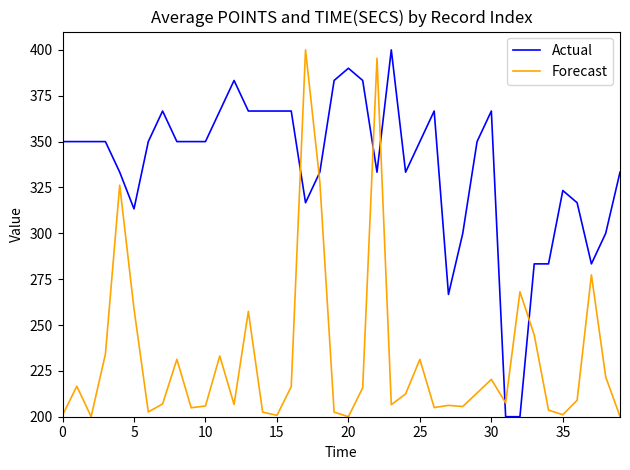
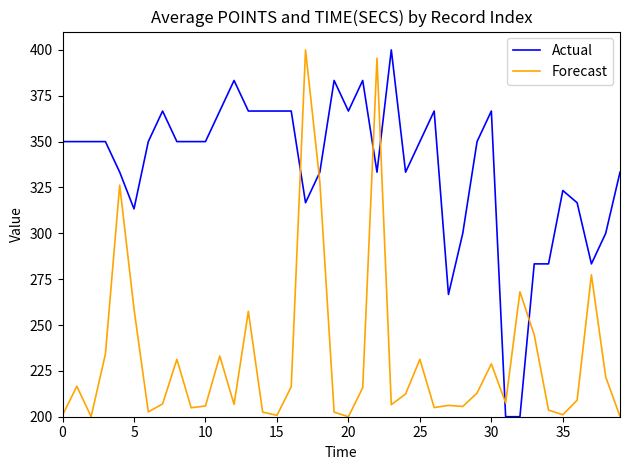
  {
    "Actual": {
      "0": 350,
      "5": 313,
      "10": 350,
      "15": 367,
-     "20": 390,
+     "20": 367,
      "25": 350,
      "30": 367,
      "35": 323
    },
    "Forecast": {
      "0": 201,
      "5": 259,
      "10": 206,
      "15": 201,
      "20": 200,
      "25": 231,
-     "30": 220,
+     "30": 229,
      "35": 201
    }
  }
